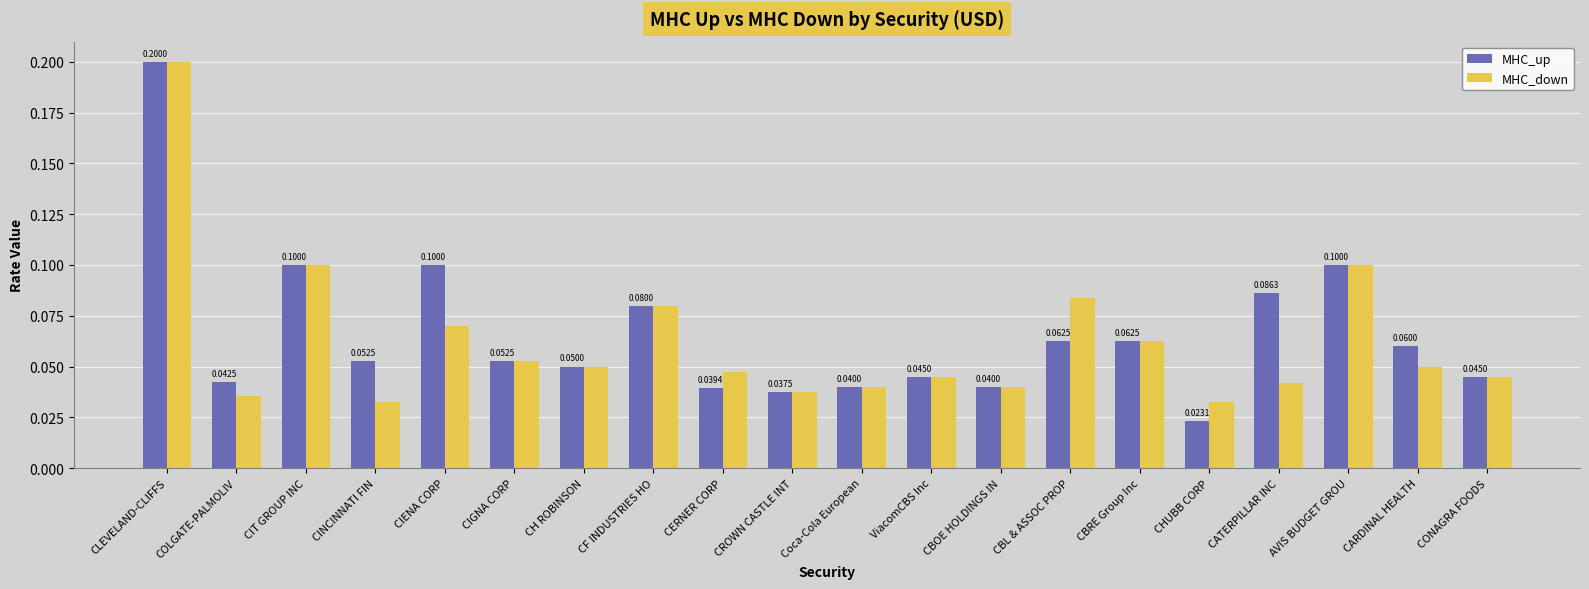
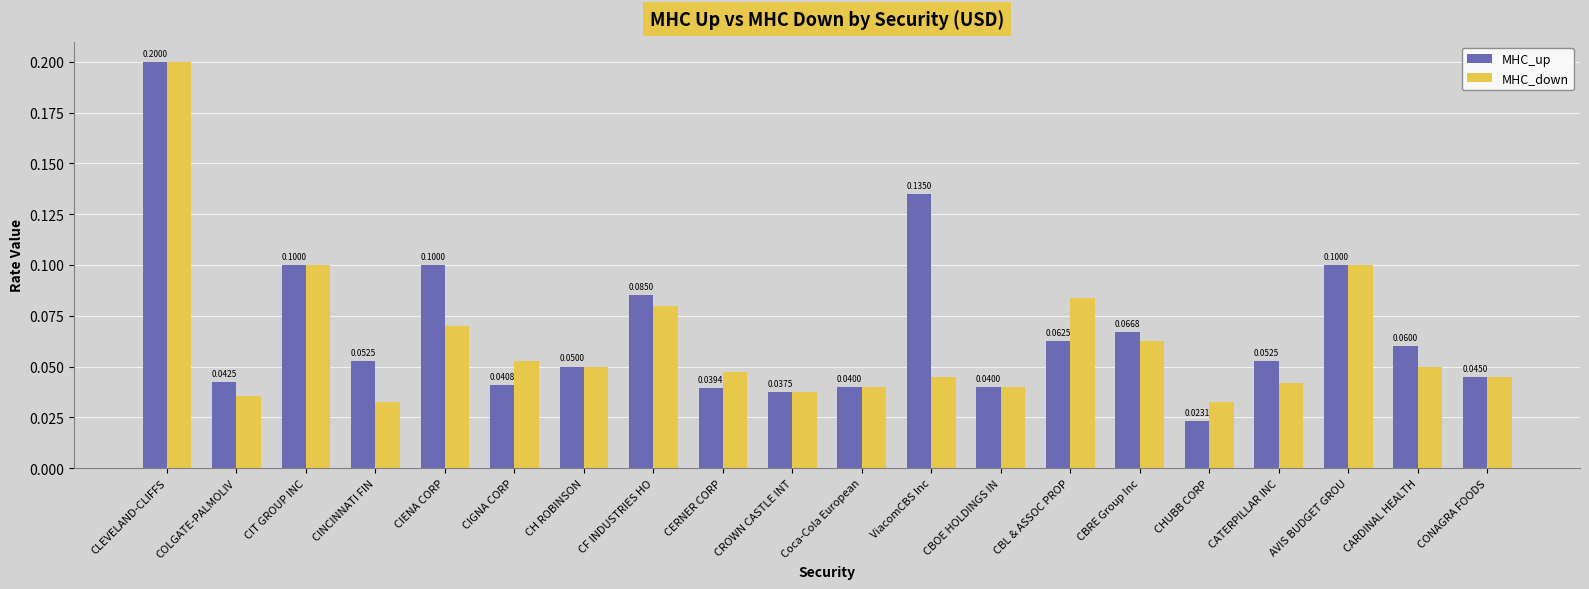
  {
    "MHC_up": {
      "CLEVELAND-CLIFFS": 0.2000,
      "COLGATE-PALMOLIV": 0.0425,
      "CIT GROUP INC": 0.1000,
      "CINCINNATI FIN": 0.0525,
      "CIENA CORP": 0.1000,
-     "CIGNA CORP": 0.0525,
+     "CIGNA CORP": 0.0408,
      "CH ROBINSON": 0.0500,
-     "CF INDUSTRIES HO": 0.0800,
+     "CF INDUSTRIES HO": 0.0850,
      "CERNER CORP": 0.0394,
      "CROWN CASTLE INT": 0.0375,
      "Coca-Cola European": 0.0400,
-     "ViacomCBS Inc": 0.0450,
+     "ViacomCBS Inc": 0.1350,
      "CBOE HOLDINGS IN": 0.0400,
      "CBL & ASSOC PROP": 0.0625,
-     "CBRE Group Inc": 0.0625,
+     "CBRE Group Inc": 0.0668,
      "CHUBB CORP": 0.0231,
-     "CATERPILLAR INC": 0.0863,
+     "CATERPILLAR INC": 0.0525,
      "AVIS BUDGET GROU": 0.1000,
      "CARDINAL HEALTH": 0.0600,
      "CONAGRA FOODS": 0.0450
    },
    "MHC_down": {
      "COLGATE-PALMOLIV": 0.036,
      "CINCINNATI FIN": 0.033,
      "CIENA CORP": 0.070,
      "CERNER CORP": 0.048,
      "CBL & ASSOC PROP": 0.084,
      "CHUBB CORP": 0.033,
      "CATERPILLAR INC": 0.042,
      "CARDINAL HEALTH": 0.050
    }
  }
